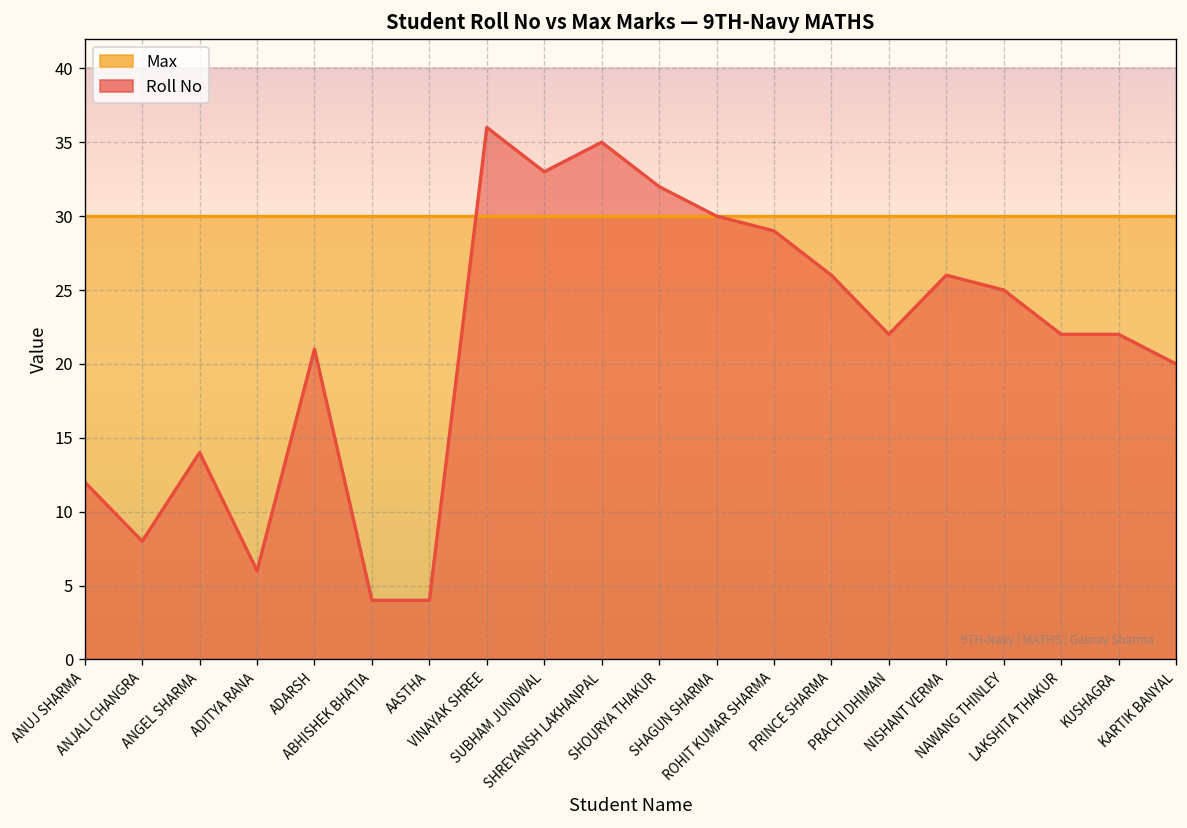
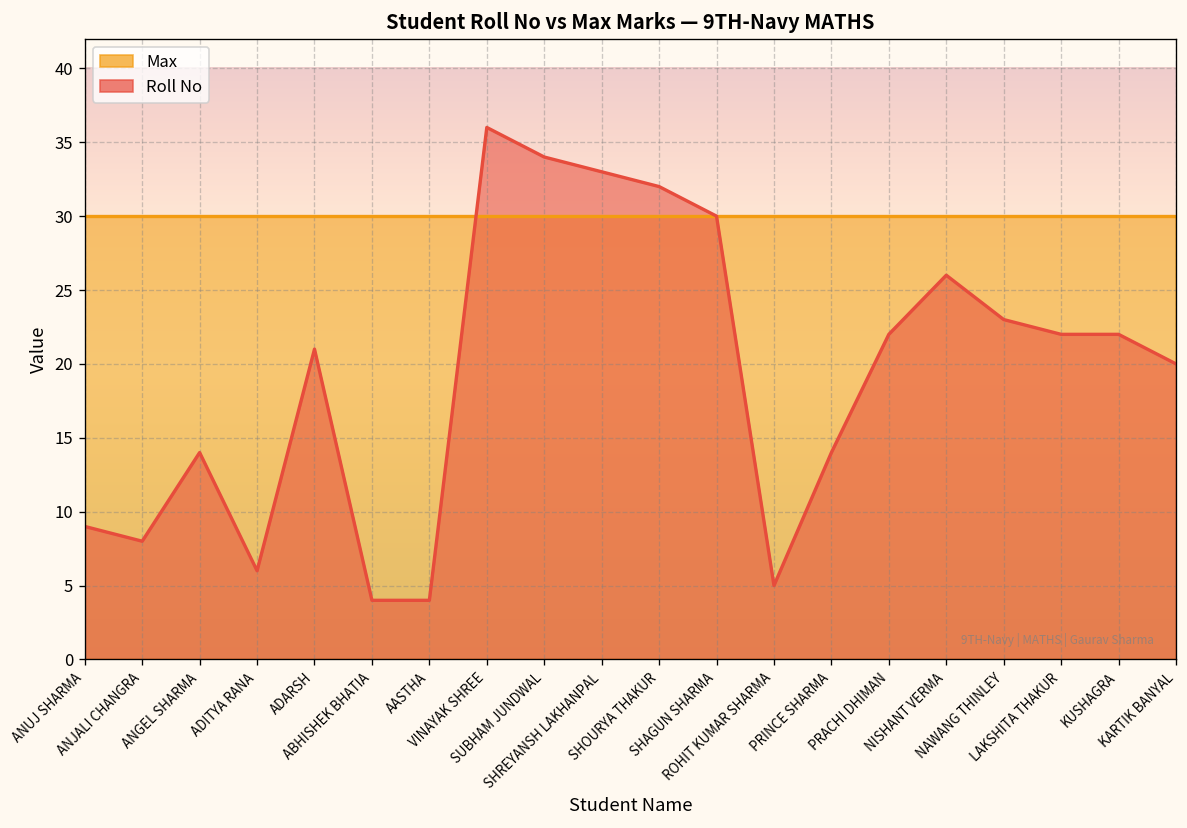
  {
    "Max": {
      "ANUJ SHARMA": 30,
      "ANJALI CHANGRA": 30,
      "ANGEL SHARMA": 30,
      "ADITYA RANA": 30,
      "ADARSH": 30,
      "ABHISHEK BHATIA": 30,
      "AASTHA": 30,
      "VINAYAK SHREE": 30,
      "SUBHAM JUNDWAL": 30,
      "SHREYANSH LAKHANPAL": 30,
      "SHOURYA THAKUR": 30,
      "ROHIT KUMAR SHARMA": 30,
      "PRINCE SHARMA": 30,
      "PRACHI DHIMAN": 30,
      "NISHANT VERMA": 30,
      "NAWANG THINLEY": 30,
      "LAKSHITA THAKUR": 30,
      "KUSHAGRA": 30,
      "KARTIK BANYAL": 30
    },
    "Roll No": {
-     "ANUJ SHARMA": 12,
+     "ANUJ SHARMA": 9,
      "ANJALI CHANGRA": 8,
      "ANGEL SHARMA": 14,
      "ADITYA RANA": 6,
      "ADARSH": 21,
      "ABHISHEK BHATIA": 4,
      "AASTHA": 4,
      "VINAYAK SHREE": 36,
-     "SUBHAM JUNDWAL": 33,
-     "SHREYANSH LAKHANPAL": 35,
+     "SUBHAM JUNDWAL": 34,
+     "SHREYANSH LAKHANPAL": 33,
      "SHOURYA THAKUR": 32,
-     "ROHIT KUMAR SHARMA": 29,
-     "PRINCE SHARMA": 26,
+     "ROHIT KUMAR SHARMA": 5,
+     "PRINCE SHARMA": 14,
      "PRACHI DHIMAN": 22,
      "NISHANT VERMA": 26,
-     "NAWANG THINLEY": 25,
+     "NAWANG THINLEY": 23,
      "LAKSHITA THAKUR": 22,
      "KUSHAGRA": 22,
      "KARTIK BANYAL": 20
    }
  }
